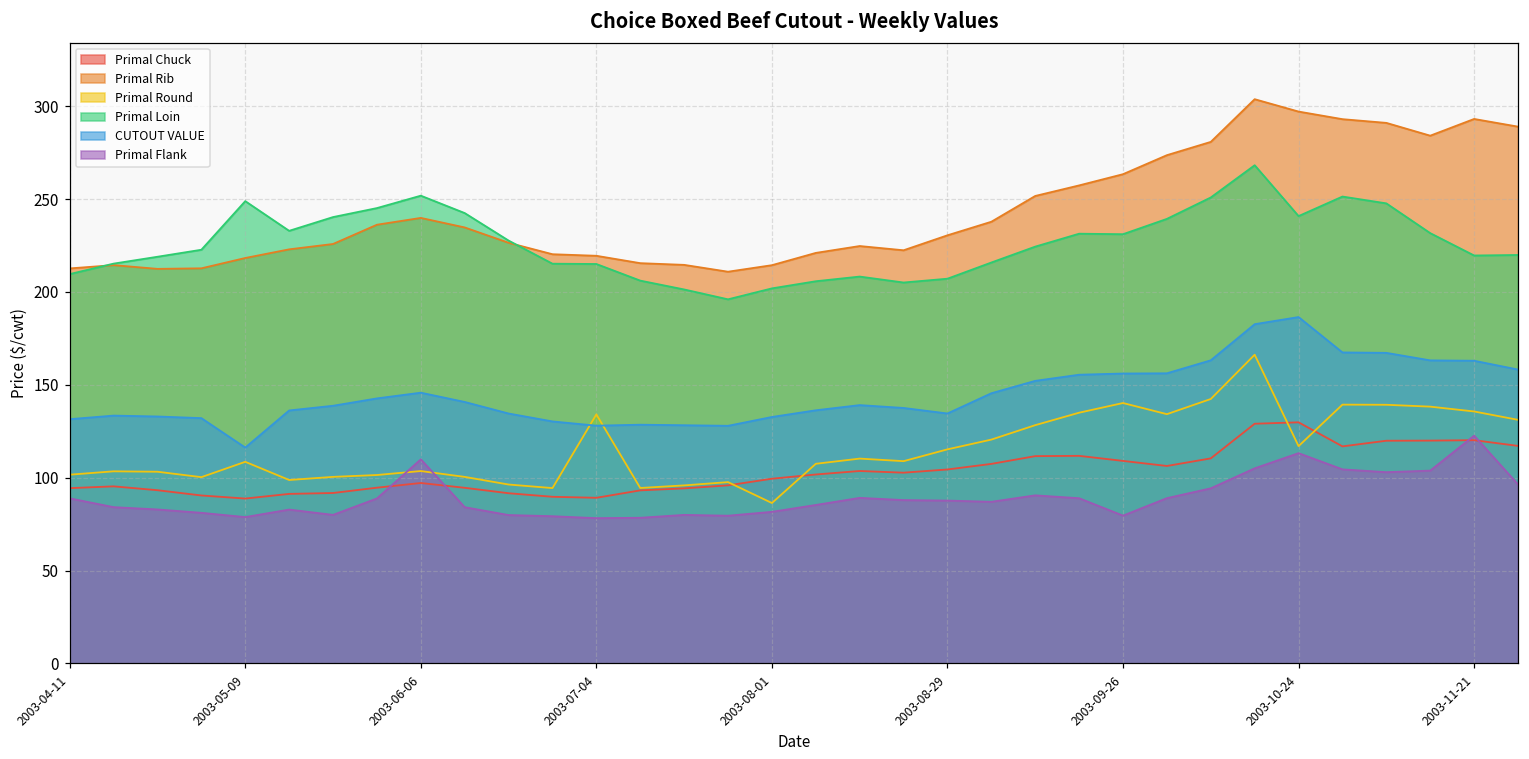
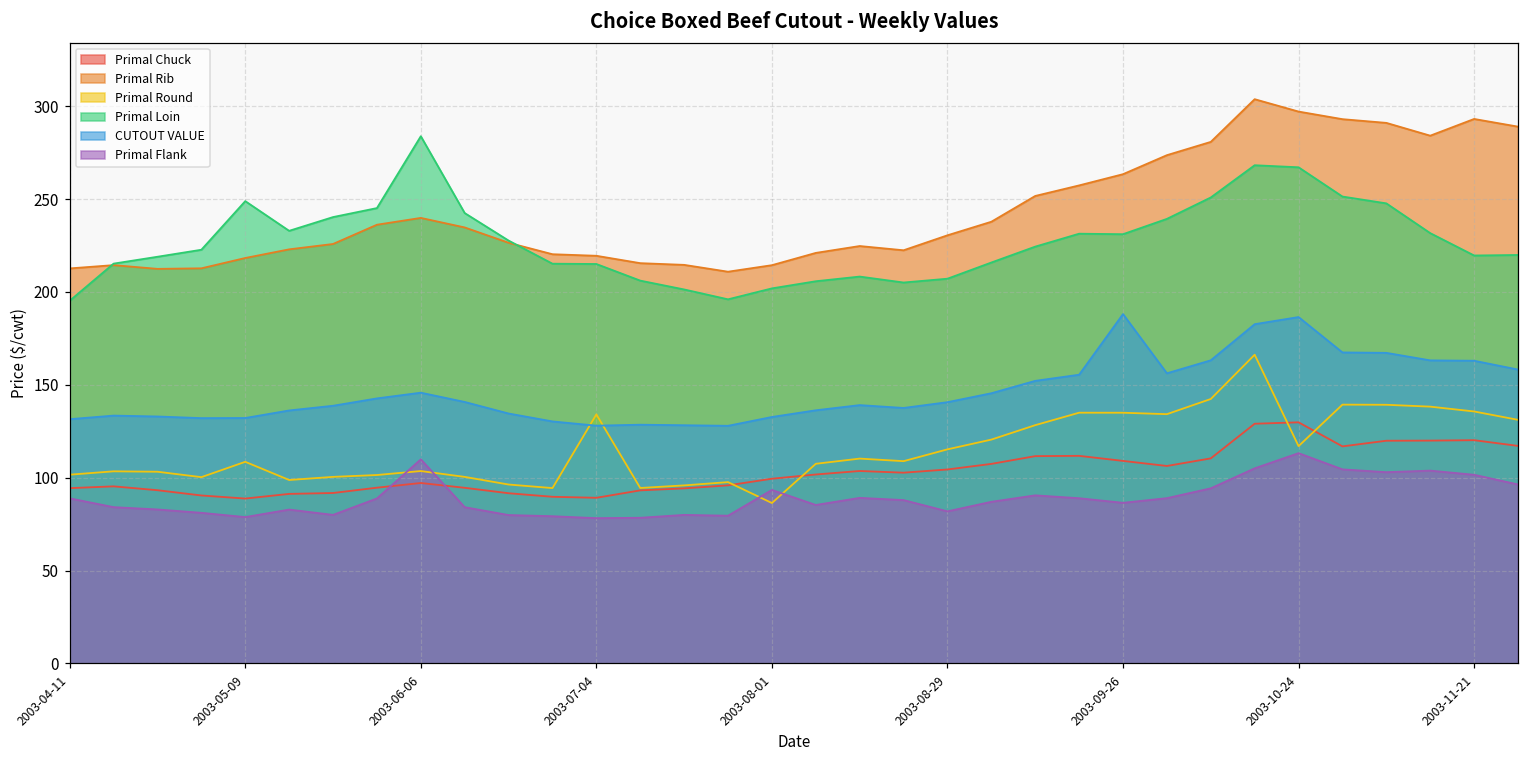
  {
    "Primal Round": {
      "2003-04-11": 102,
      "2003-05-09": 109,
      "2003-06-06": 104,
      "2003-07-04": 134,
      "2003-08-01": 86,
      "2003-08-29": 115,
-     "2003-09-26": 140,
+     "2003-09-26": 135,
      "2003-10-24": 117,
      "2003-11-21": 136
    },
    "Primal Loin": {
-     "2003-04-11": 210,
+     "2003-04-11": 195,
      "2003-05-09": 249,
-     "2003-06-06": 252,
+     "2003-06-06": 284,
      "2003-07-04": 215,
      "2003-08-01": 202,
      "2003-08-29": 207,
      "2003-09-26": 231,
-     "2003-10-24": 241,
+     "2003-10-24": 267,
      "2003-11-21": 220
    },
    "CUTOUT VALUE": {
      "2003-04-11": 132,
-     "2003-05-09": 116,
+     "2003-05-09": 132,
      "2003-06-06": 146,
      "2003-07-04": 128,
      "2003-08-01": 133,
-     "2003-08-29": 135,
-     "2003-09-26": 156,
+     "2003-08-29": 141,
+     "2003-09-26": 188,
      "2003-10-24": 186,
      "2003-11-21": 163
    },
    "Primal Flank": {
      "2003-04-11": 89,
      "2003-05-09": 79,
      "2003-06-06": 110,
      "2003-07-04": 78,
-     "2003-08-01": 82,
-     "2003-08-29": 88,
-     "2003-09-26": 80,
+     "2003-08-01": 93,
+     "2003-08-29": 82,
+     "2003-09-26": 87,
      "2003-10-24": 113,
-     "2003-11-21": 123
+     "2003-11-21": 102
    }
  }
